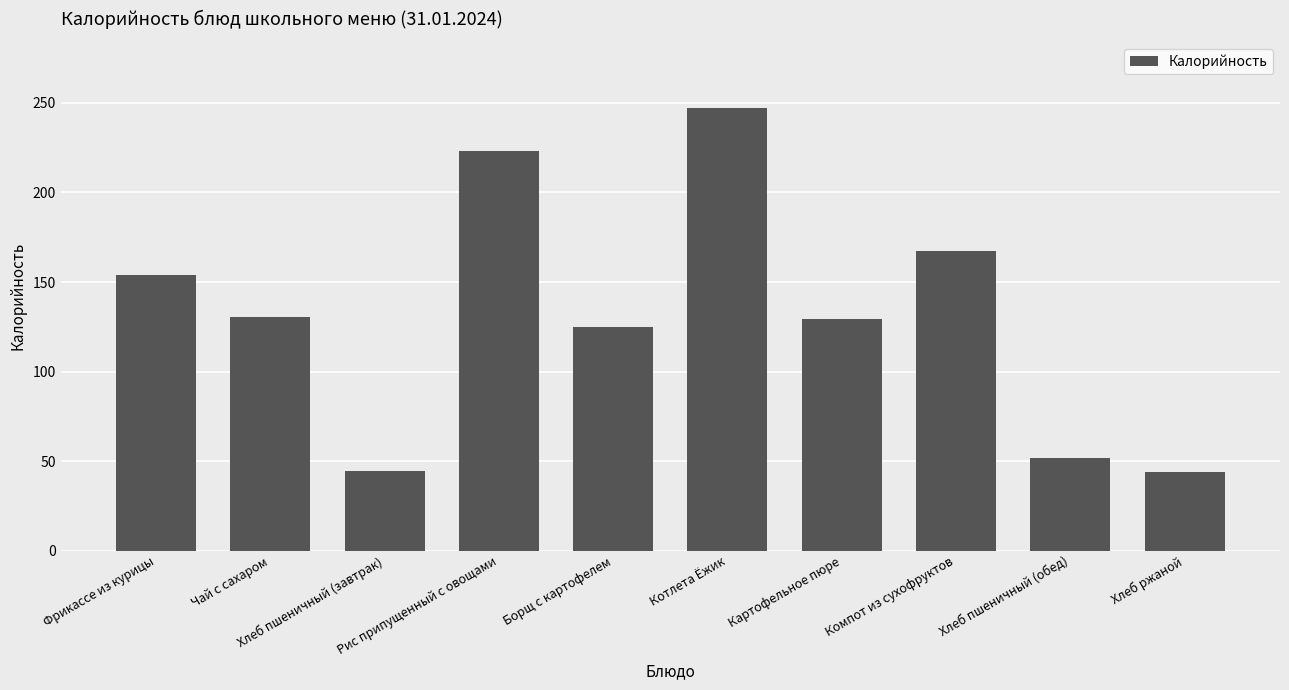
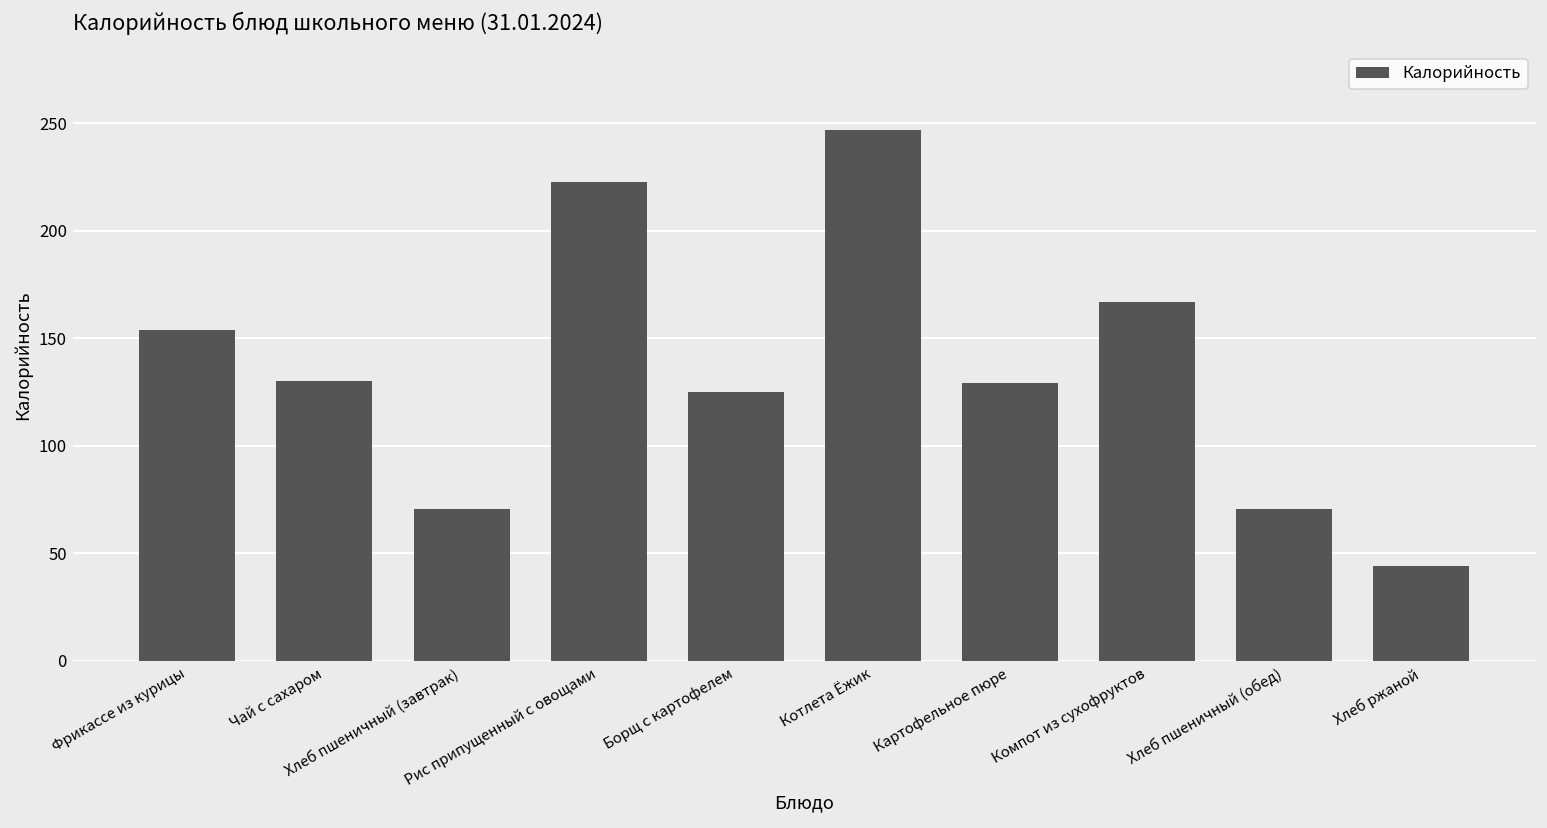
  {
    "Фрикассе из курицы": 154,
    "Чай с сахаром": 130,
-   "Хлеб пшеничный (завтрак)": 44,
+   "Хлеб пшеничный (завтрак)": 71,
    "Рис припущенный с овощами": 223,
    "Борщ с картофелем": 125,
    "Котлета Ёжик": 247,
    "Картофельное пюре": 129,
    "Компот из сухофруктов": 167,
-   "Хлеб пшеничный (обед)": 52,
+   "Хлеб пшеничный (обед)": 71,
    "Хлеб ржаной": 44
  }
